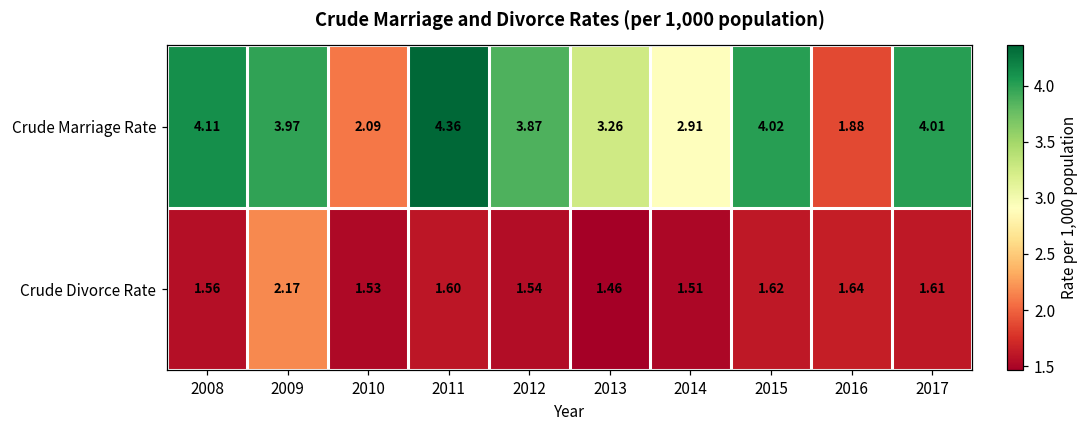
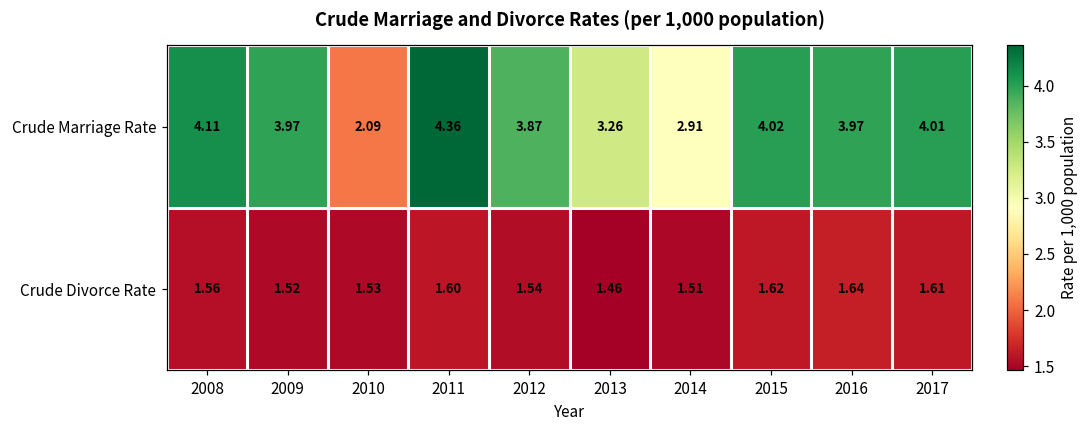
  {
    "Crude Marriage Rate": {
      "2008": 4.11,
      "2009": 3.97,
      "2010": 2.09,
      "2011": 4.36,
      "2012": 3.87,
      "2013": 3.26,
      "2014": 2.91,
      "2015": 4.02,
-     "2016": 1.88,
+     "2016": 3.97,
      "2017": 4.01
    },
    "Crude Divorce Rate": {
      "2008": 1.56,
-     "2009": 2.17,
+     "2009": 1.52,
      "2010": 1.53,
      "2011": 1.60,
      "2012": 1.54,
      "2013": 1.46,
      "2014": 1.51,
      "2015": 1.62,
      "2016": 1.64,
      "2017": 1.61
    }
  }
